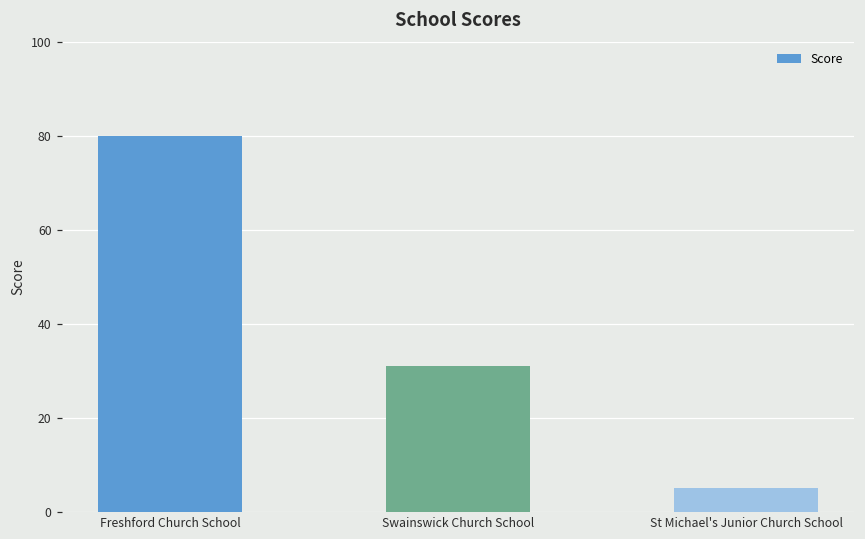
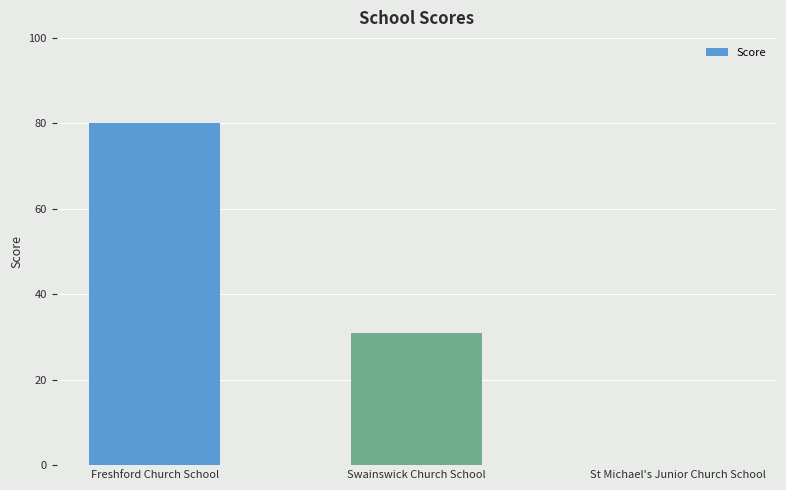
  {
    "Freshford Church School": 80,
    "Swainswick Church School": 31,
-   "St Michael's Junior Church School": 5
+   "St Michael's Junior Church School": 0
  }
